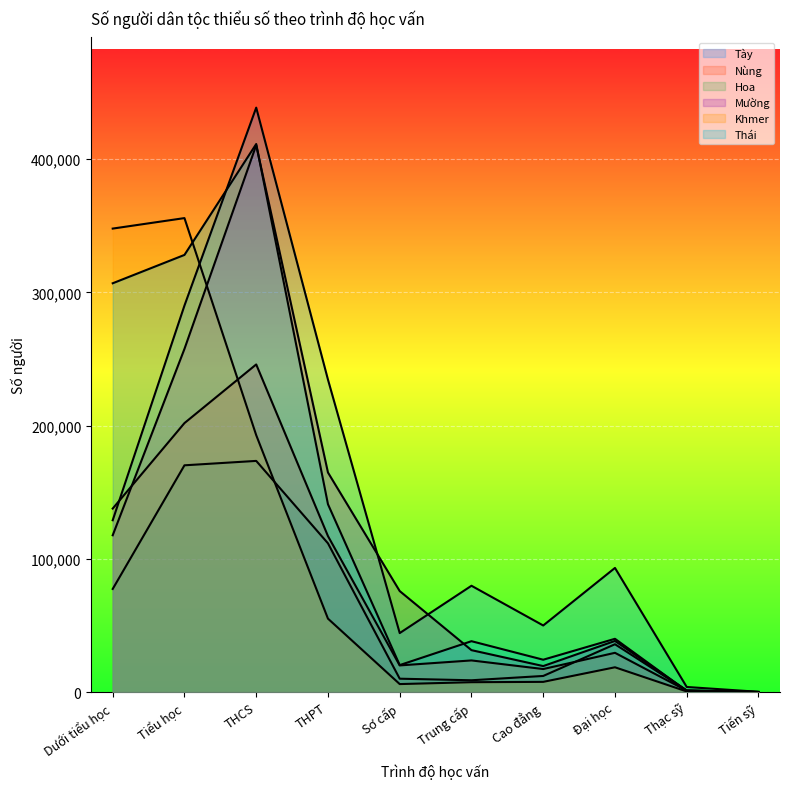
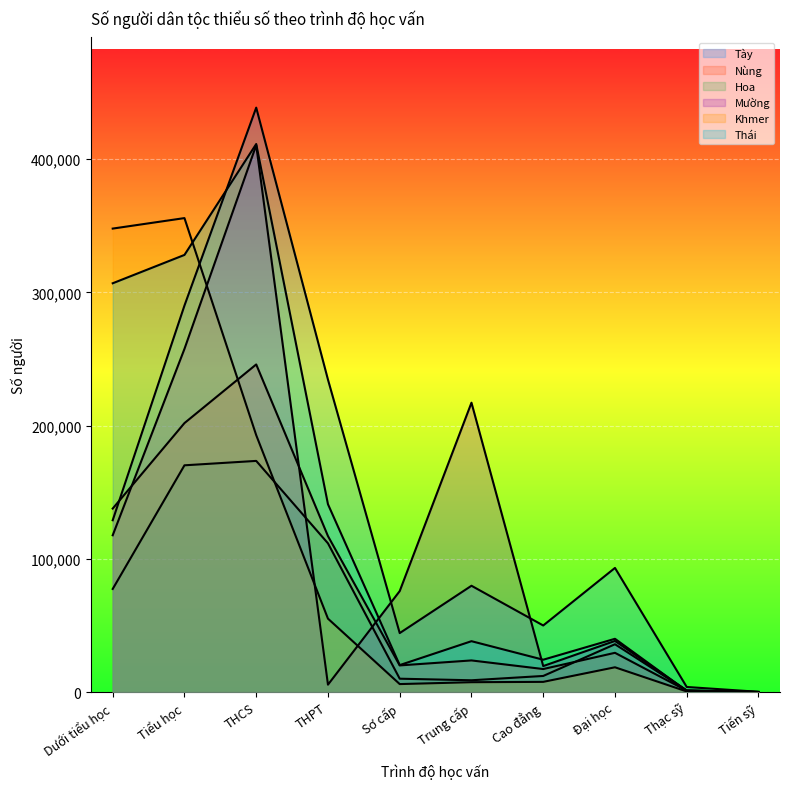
  {
    "Mường": {
      "Dưới tiểu học": "118,000",
      "Tiểu học": "258,000",
-     "THPT": "165,000",
+     "THPT": "6,000",
      "Sơ cấp": "76,000",
-     "Trung cấp": "31,000",
+     "Trung cấp": "217,000",
      "Cao đẳng": "20,000"
    }
  }
